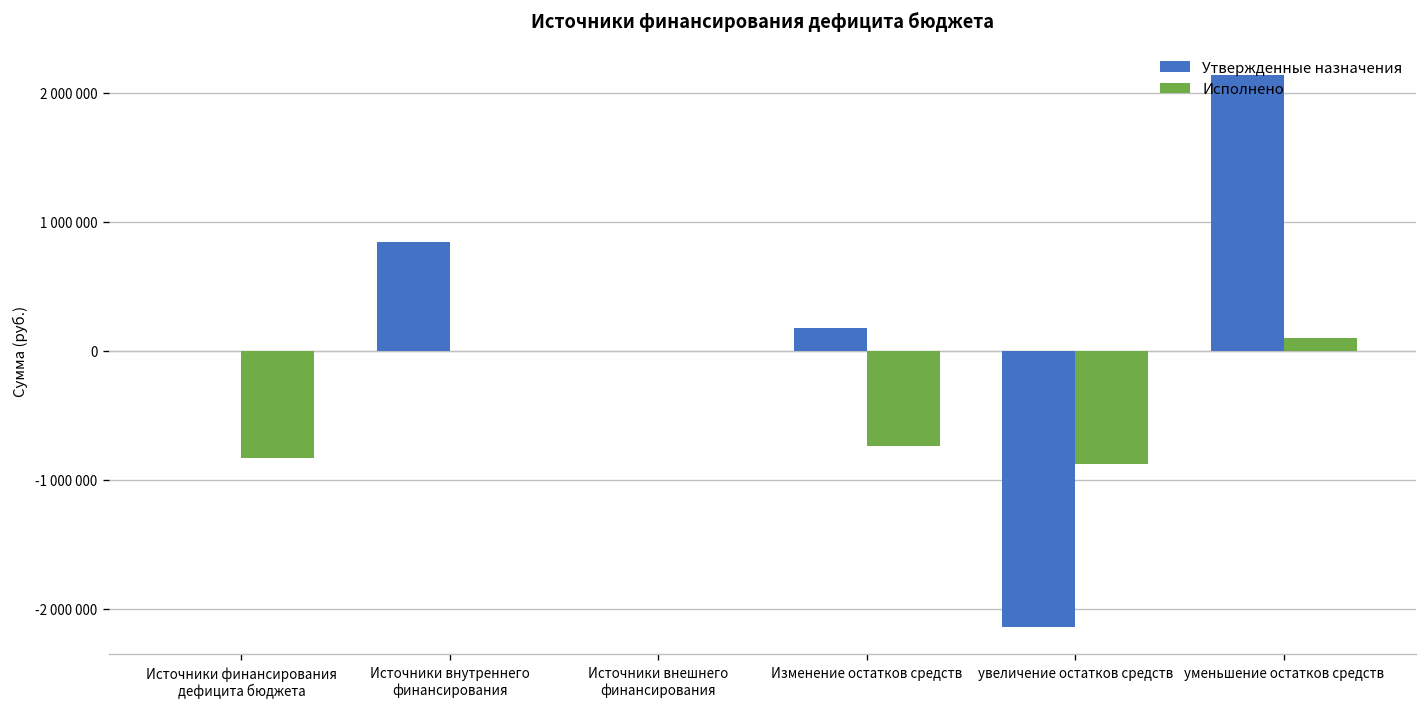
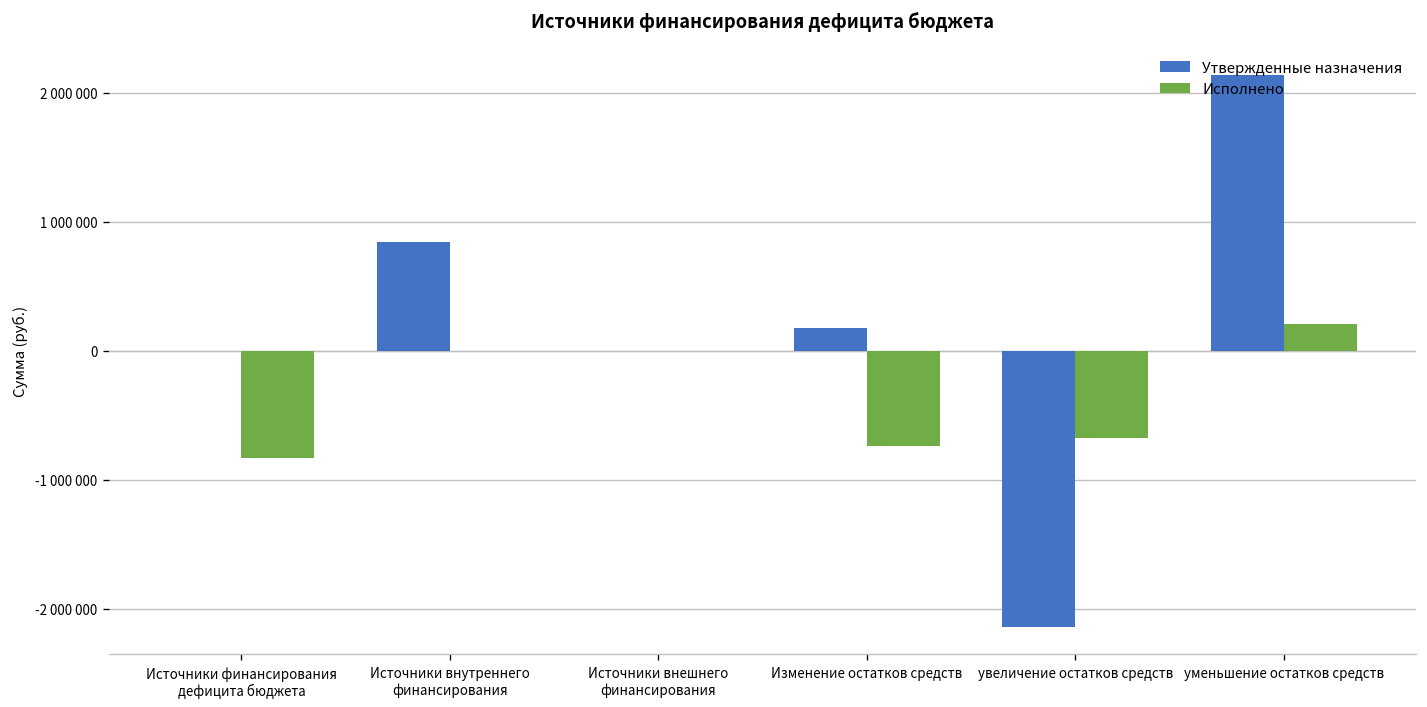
  {
    "Утвержденные назначения": {
      "Источники финансирования дефицита бюджета": 0,
      "Источники внутреннего финансирования": 840000,
      "Источники внешнего финансирования": 0,
      "Изменение остатков средств": 180000,
      "увеличение остатков средств": -2140000,
      "уменьшение остатков средств": 2140000
    },
    "Исполнено": {
      "Источники финансирования дефицита бюджета": -830000,
      "Источники внутреннего финансирования": 0,
      "Источники внешнего финансирования": 0,
      "Изменение остатков средств": -740000,
-     "увеличение остатков средств": -870000,
-     "уменьшение остатков средств": 100000
+     "увеличение остатков средств": -680000,
+     "уменьшение остатков средств": 210000
    }
  }
